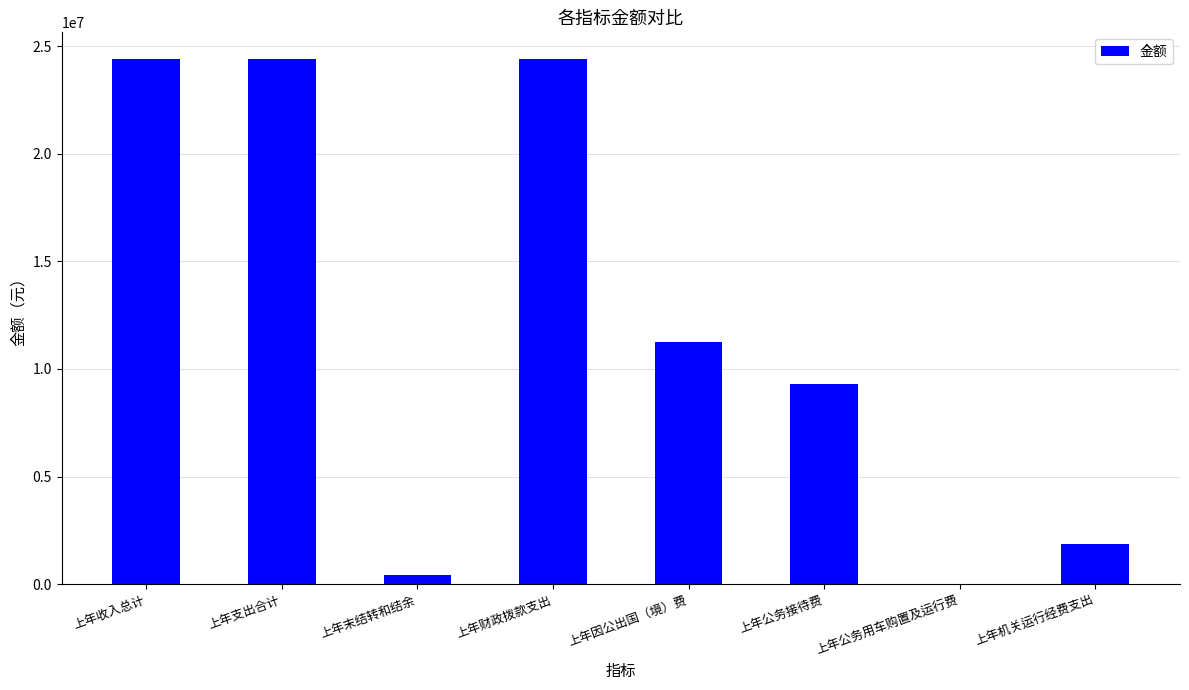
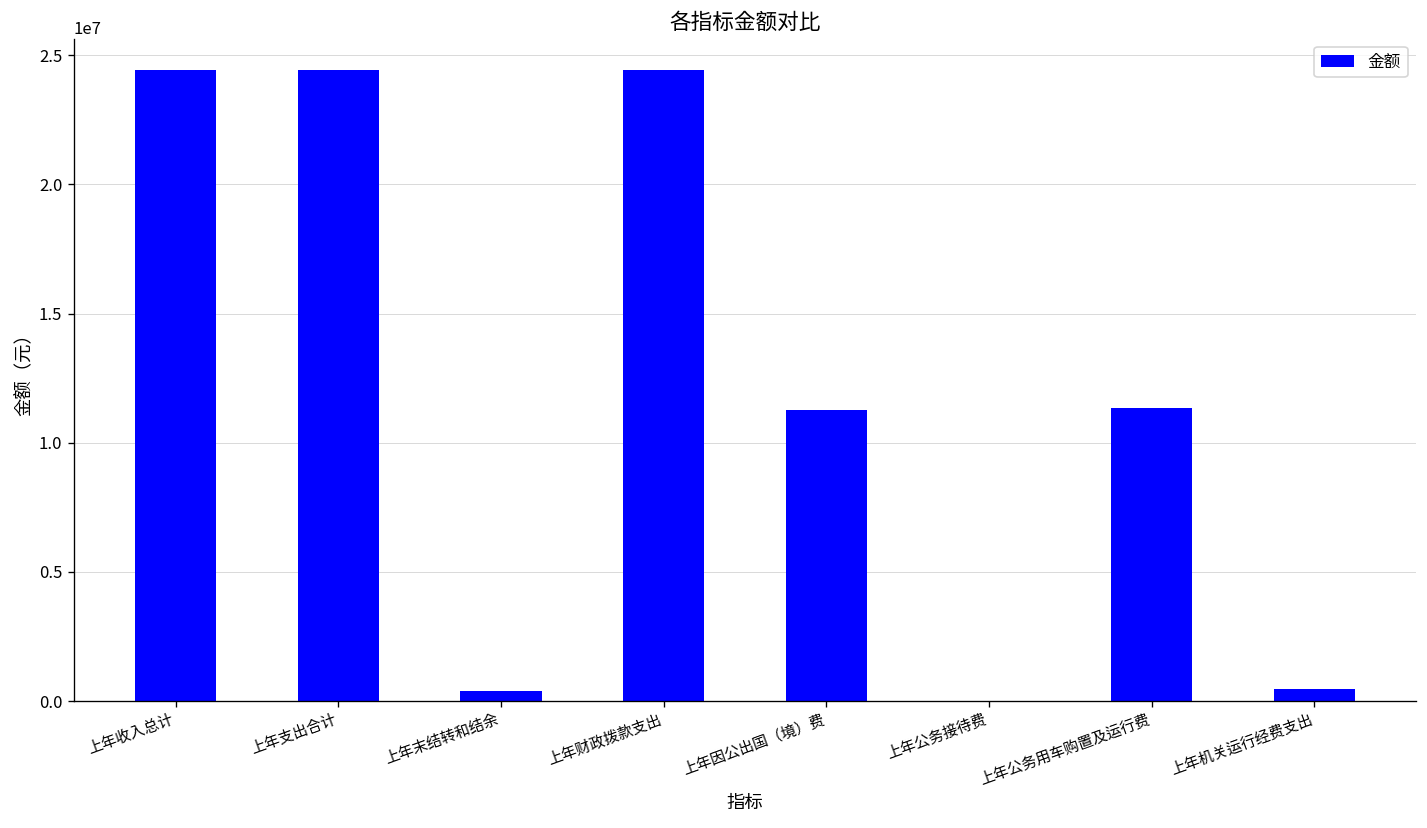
  {
    "上年收入总计": 24400000,
    "上年支出合计": 24400000,
    "上年末结转和结余": 400000,
    "上年财政拨款支出": 24400000,
    "上年因公出国（境）费": 11300000,
-   "上年公务接待费": 9300000,
-   "上年公务用车购置及运行费": 0,
-   "上年机关运行经费支出": 1900000
+   "上年公务接待费": 0,
+   "上年公务用车购置及运行费": 11300000,
+   "上年机关运行经费支出": 500000
  }
